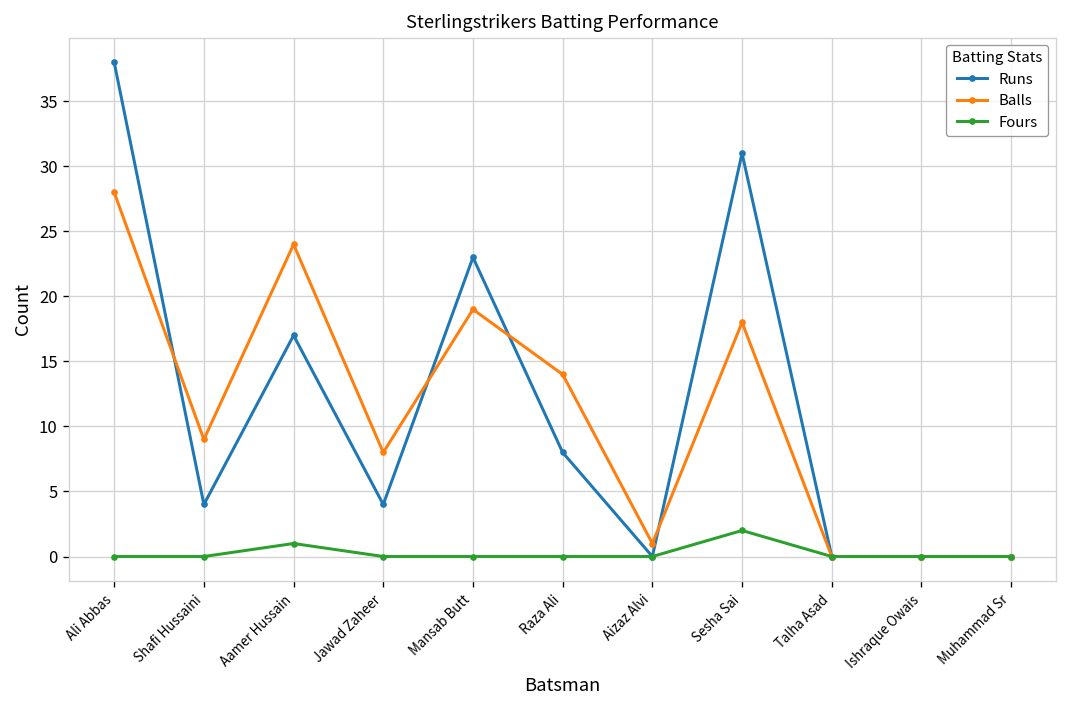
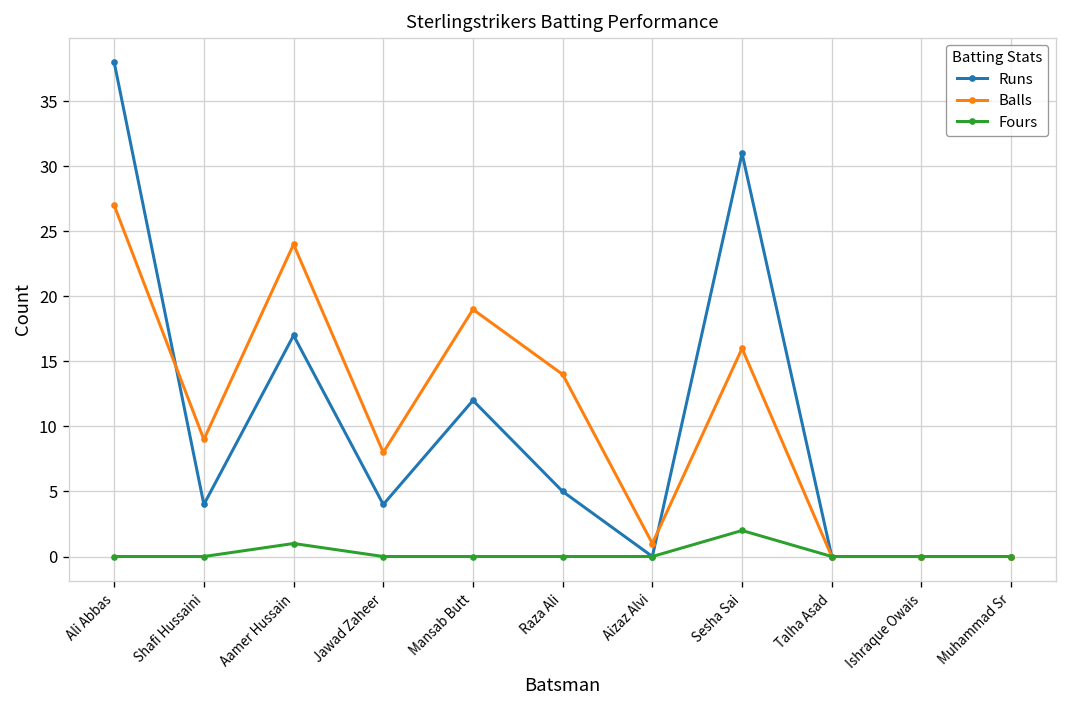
  {
    "Runs": {
      "Ali Abbas": 38,
      "Shafi Hussaini": 4,
      "Aamer Hussain": 17,
      "Jawad Zaheer": 4,
-     "Mansab Butt": 23,
-     "Raza Ali": 8,
+     "Mansab Butt": 12,
+     "Raza Ali": 5,
      "Sesha Sai": 31
    },
    "Balls": {
-     "Ali Abbas": 28,
+     "Ali Abbas": 27,
      "Shafi Hussaini": 9,
      "Aamer Hussain": 24,
      "Jawad Zaheer": 8,
      "Mansab Butt": 19,
      "Raza Ali": 14,
      "Aizaz Alvi": 1,
-     "Sesha Sai": 18
+     "Sesha Sai": 16
    },
    "Fours": {
      "Ali Abbas": 0,
      "Shafi Hussaini": 0,
      "Aamer Hussain": 1,
      "Jawad Zaheer": 0,
      "Mansab Butt": 0,
      "Raza Ali": 0,
      "Sesha Sai": 2
    }
  }
